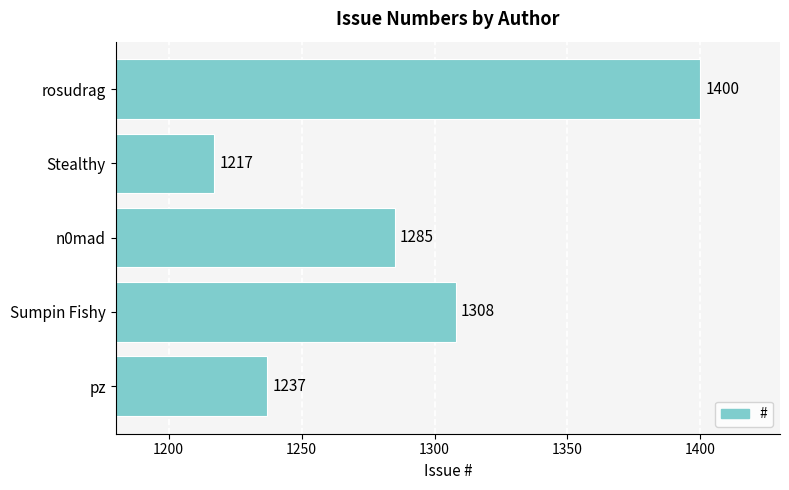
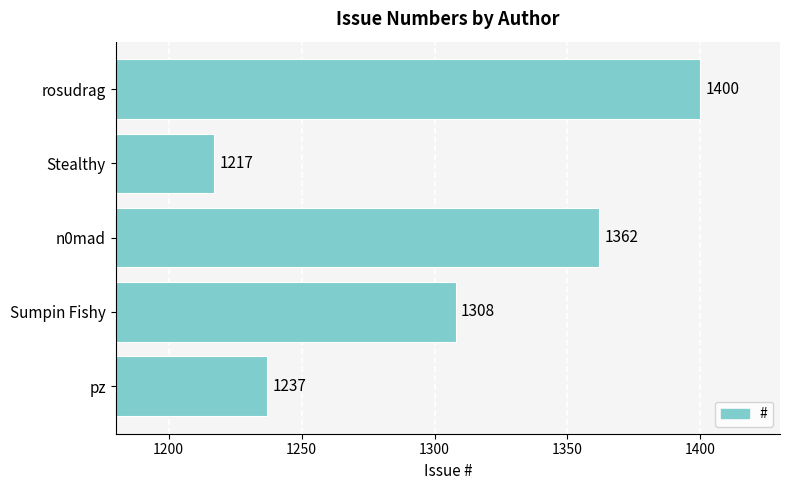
  {
    "rosudrag": 1400,
    "Stealthy": 1217,
-   "n0mad": 1285,
+   "n0mad": 1362,
    "Sumpin Fishy": 1308,
    "pz": 1237
  }
